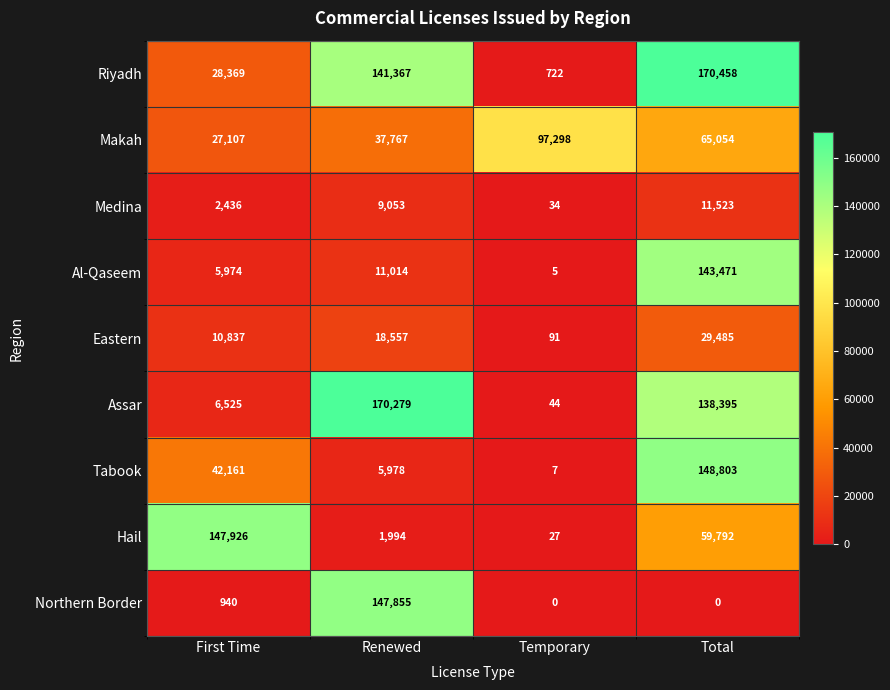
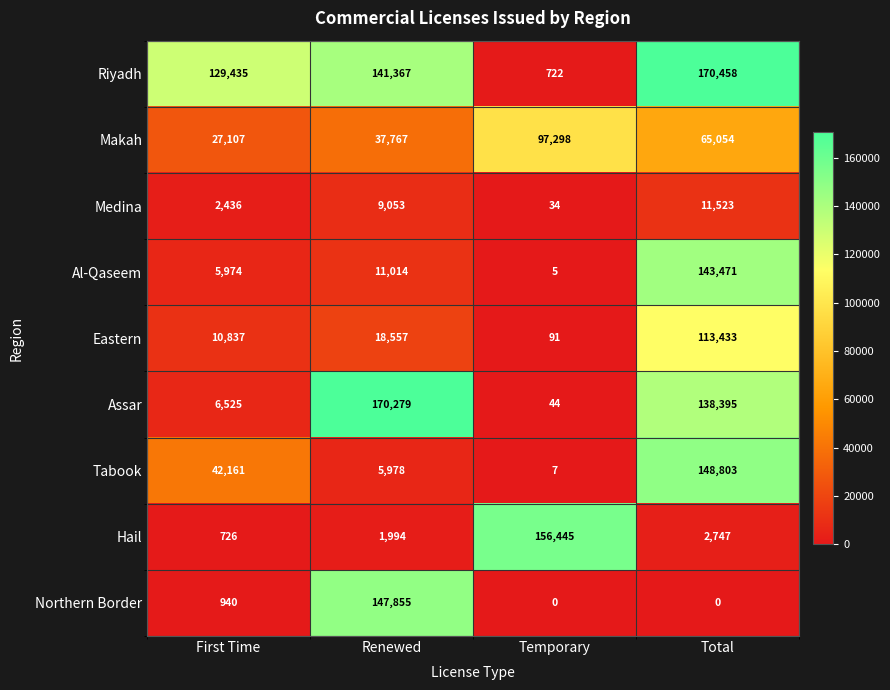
  {
    "Riyadh": {
-     "First Time": "28,369",
+     "First Time": "129,435",
      "Renewed": "141,367",
      "Temporary": "722",
      "Total": "170,458"
    },
    "Makah": {
      "First Time": "27,107",
      "Renewed": "37,767",
      "Temporary": "97,298",
      "Total": "65,054"
    },
    "Medina": {
      "First Time": "2,436",
      "Renewed": "9,053",
      "Temporary": "34",
      "Total": "11,523"
    },
    "Al-Qaseem": {
      "First Time": "5,974",
      "Renewed": "11,014",
      "Temporary": "5",
      "Total": "143,471"
    },
    "Eastern": {
      "First Time": "10,837",
      "Renewed": "18,557",
      "Temporary": "91",
-     "Total": "29,485"
+     "Total": "113,433"
    },
    "Assar": {
      "First Time": "6,525",
      "Renewed": "170,279",
      "Temporary": "44",
      "Total": "138,395"
    },
    "Tabook": {
      "First Time": "42,161",
      "Renewed": "5,978",
      "Temporary": "7",
      "Total": "148,803"
    },
    "Hail": {
-     "First Time": "147,926",
+     "First Time": "726",
      "Renewed": "1,994",
-     "Temporary": "27",
-     "Total": "59,792"
+     "Temporary": "156,445",
+     "Total": "2,747"
    },
    "Northern Border": {
      "First Time": "940",
      "Renewed": "147,855",
      "Temporary": "0",
      "Total": "0"
    }
  }
